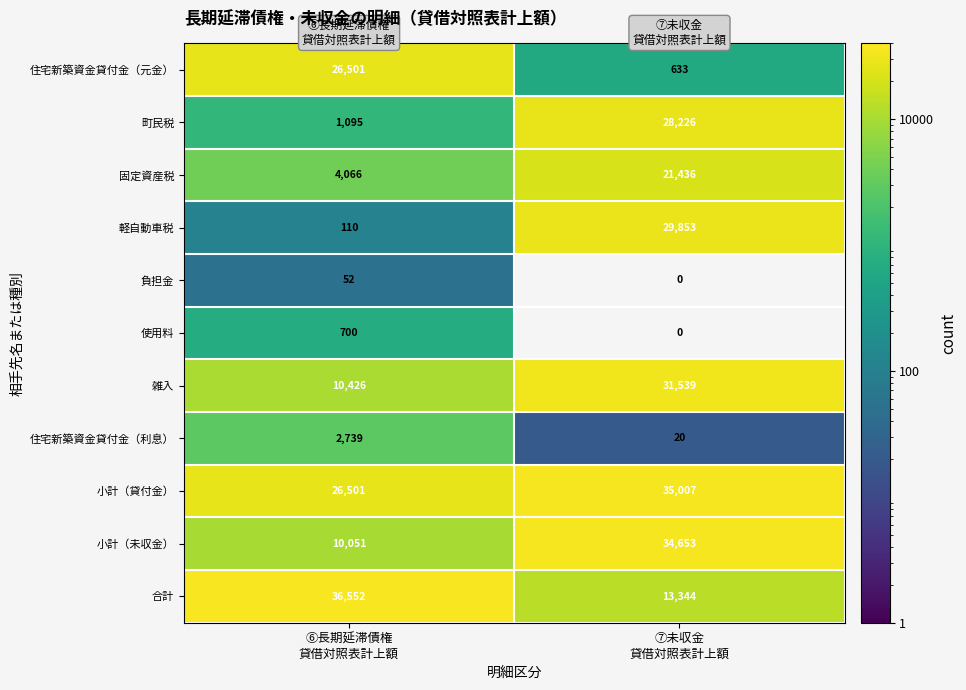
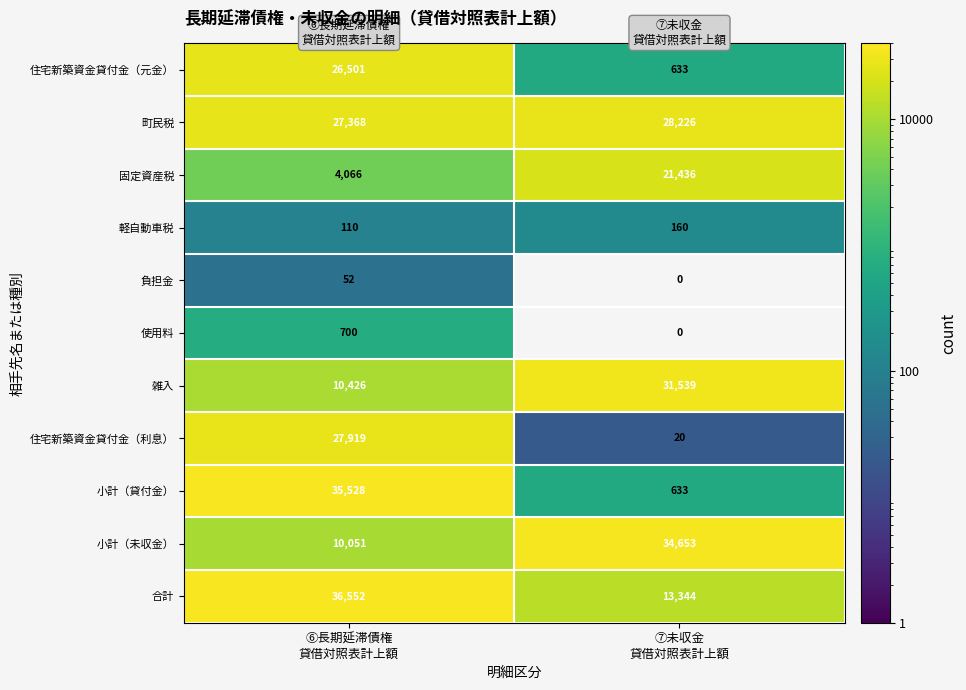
  {
    "住宅新築資金貸付金（元金）": {
      "⑥長期延滞債権 貸借対照表計上額": "26,501",
      "⑦未収金 貸借対照表計上額": "633"
    },
    "町民税": {
-     "⑥長期延滞債権 貸借対照表計上額": "1,095",
+     "⑥長期延滞債権 貸借対照表計上額": "27,368",
      "⑦未収金 貸借対照表計上額": "28,226"
    },
    "固定資産税": {
      "⑥長期延滞債権 貸借対照表計上額": "4,066",
      "⑦未収金 貸借対照表計上額": "21,436"
    },
    "軽自動車税": {
      "⑥長期延滞債権 貸借対照表計上額": "110",
-     "⑦未収金 貸借対照表計上額": "29,853"
+     "⑦未収金 貸借対照表計上額": "160"
    },
    "負担金": {
      "⑥長期延滞債権 貸借対照表計上額": "52"
    },
    "使用料": {
      "⑥長期延滞債権 貸借対照表計上額": "700"
    },
    "雑入": {
      "⑥長期延滞債権 貸借対照表計上額": "10,426",
      "⑦未収金 貸借対照表計上額": "31,539"
    },
    "住宅新築資金貸付金（利息）": {
-     "⑥長期延滞債権 貸借対照表計上額": "2,739",
+     "⑥長期延滞債権 貸借対照表計上額": "27,919",
      "⑦未収金 貸借対照表計上額": "20"
    },
    "小計（貸付金）": {
-     "⑥長期延滞債権 貸借対照表計上額": "26,501",
-     "⑦未収金 貸借対照表計上額": "35,007"
+     "⑥長期延滞債権 貸借対照表計上額": "35,528",
+     "⑦未収金 貸借対照表計上額": "633"
    },
    "小計（未収金）": {
      "⑥長期延滞債権 貸借対照表計上額": "10,051",
      "⑦未収金 貸借対照表計上額": "34,653"
    },
    "合計": {
      "⑥長期延滞債権 貸借対照表計上額": "36,552",
      "⑦未収金 貸借対照表計上額": "13,344"
    }
  }
